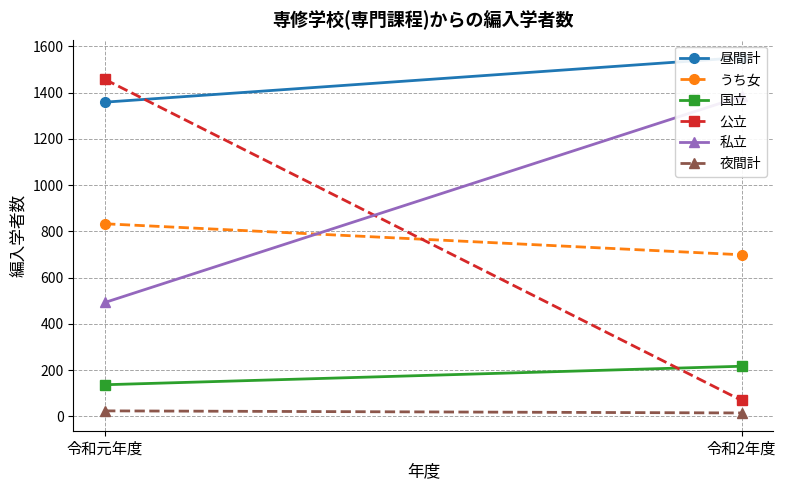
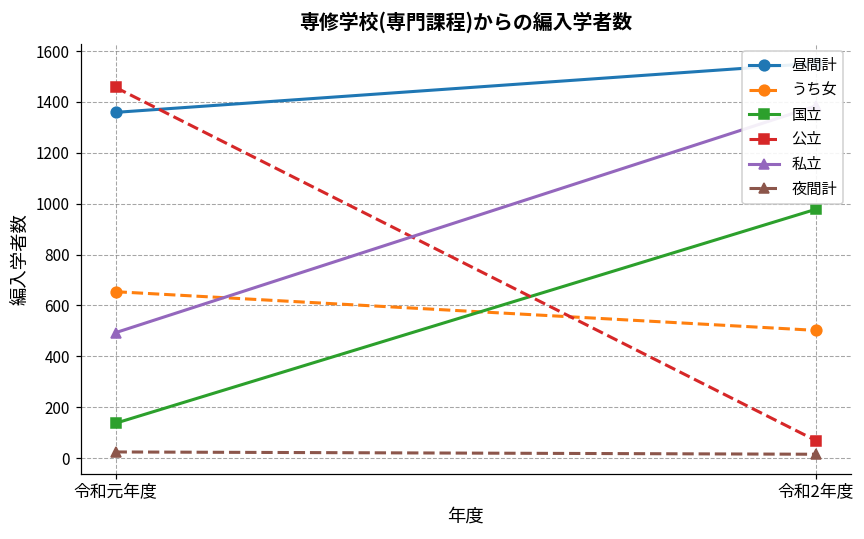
  {
    "昼間計": {
      "令和元年度": 1360
    },
    "うち女": {
-     "令和元年度": 830,
-     "令和2年度": 700
+     "令和元年度": 650,
+     "令和2年度": 500
    },
    "国立": {
      "令和元年度": 140,
-     "令和2年度": 220
+     "令和2年度": 980
    },
    "公立": {
      "令和元年度": 1460,
      "令和2年度": 70
    },
    "私立": {
      "令和元年度": 490
    },
    "夜間計": {
      "令和元年度": 20,
      "令和2年度": 20
    }
  }
